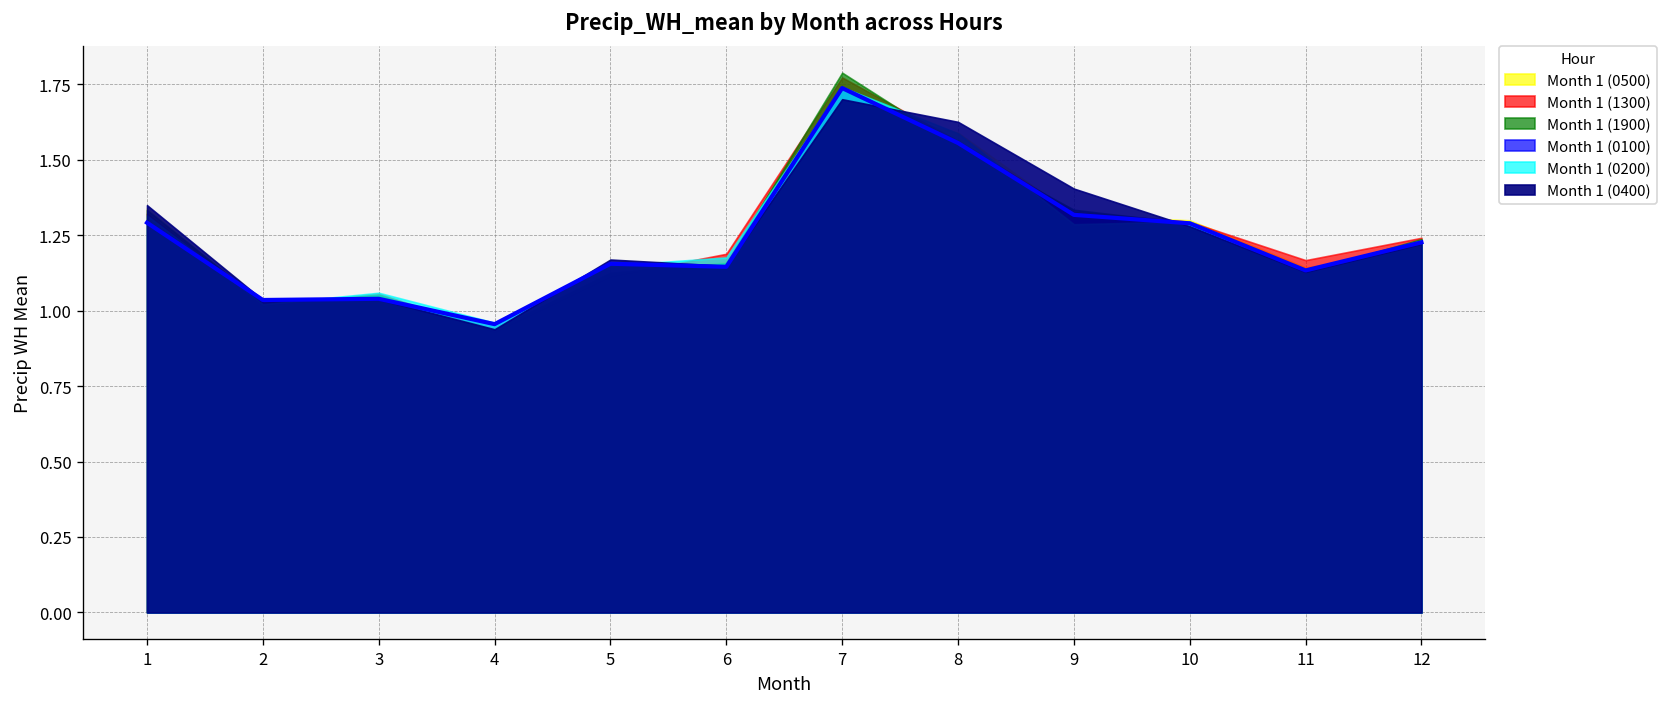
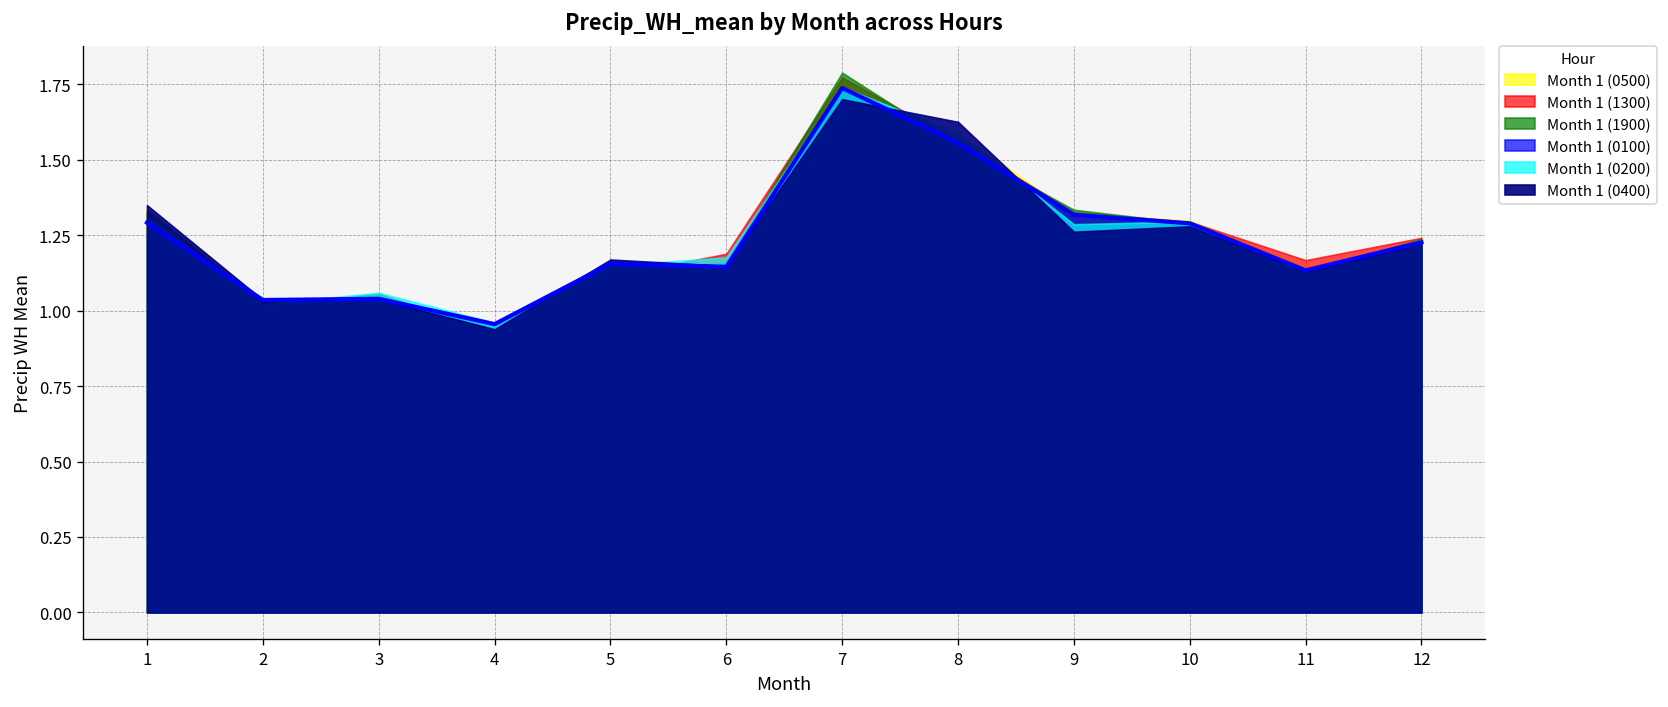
  {
    "Month 1 (0500)": {
      "7": 1.68,
      "12": 1.20
    },
    "Month 1 (1300)": {
      "6": 1.19,
      "7": 1.77,
      "11": 1.17
    },
    "Month 1 (1900)": {
      "7": 1.79,
      "8": 1.54
    },
    "Month 1 (0100)": {
      "1": 1.29
    },
    "Month 1 (0200)": {
      "6": 1.18,
      "9": 1.29
    },
    "Month 1 (0400)": {
      "5": 1.17,
      "7": 1.70,
      "8": 1.63,
-     "9": 1.40
+     "9": 1.26
    }
  }
